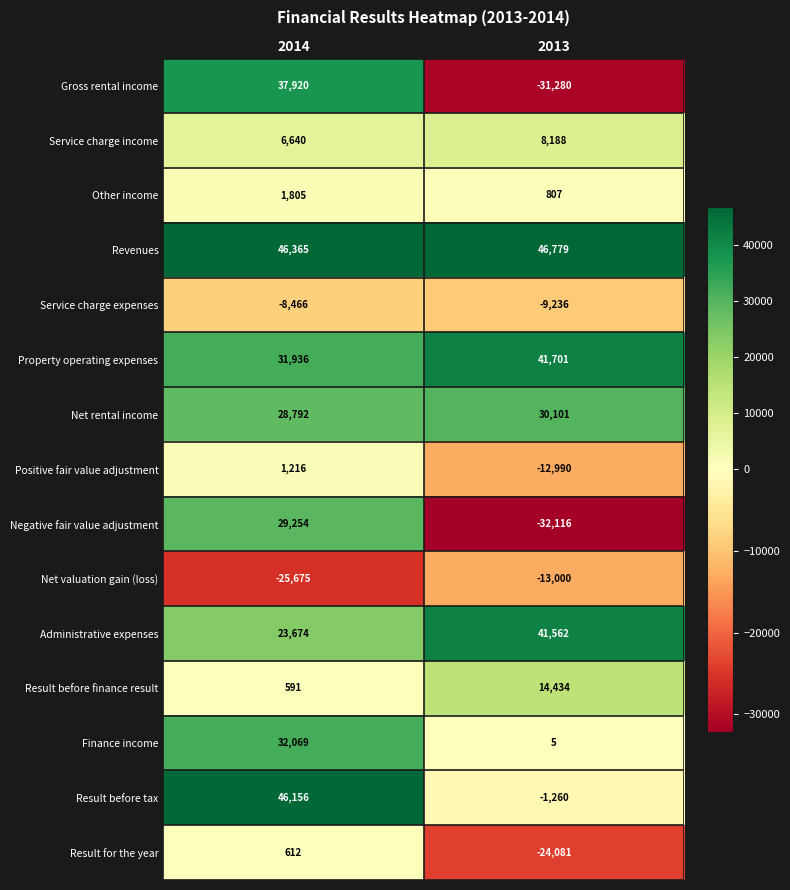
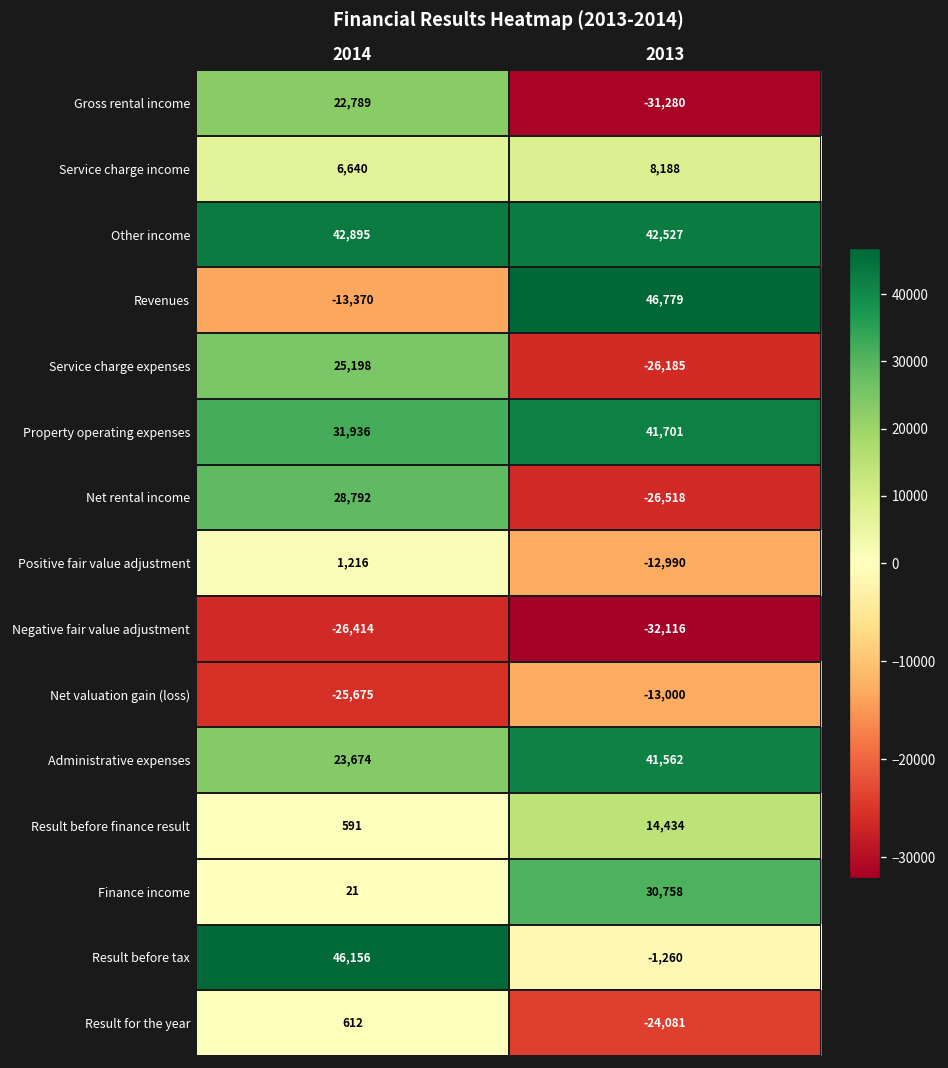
  {
    "Gross rental income": {
-     "2014": "37,920",
+     "2014": "22,789",
      "2013": "-31,280"
    },
    "Service charge income": {
      "2014": "6,640",
      "2013": "8,188"
    },
    "Other income": {
-     "2014": "1,805",
-     "2013": "807"
+     "2014": "42,895",
+     "2013": "42,527"
    },
    "Revenues": {
-     "2014": "46,365",
+     "2014": "-13,370",
      "2013": "46,779"
    },
    "Service charge expenses": {
-     "2014": "-8,466",
-     "2013": "-9,236"
+     "2014": "25,198",
+     "2013": "-26,185"
    },
    "Property operating expenses": {
      "2014": "31,936",
      "2013": "41,701"
    },
    "Net rental income": {
      "2014": "28,792",
-     "2013": "30,101"
+     "2013": "-26,518"
    },
    "Positive fair value adjustment": {
      "2014": "1,216",
      "2013": "-12,990"
    },
    "Negative fair value adjustment": {
-     "2014": "29,254",
+     "2014": "-26,414",
      "2013": "-32,116"
    },
    "Net valuation gain (loss)": {
      "2014": "-25,675",
      "2013": "-13,000"
    },
    "Administrative expenses": {
      "2014": "23,674",
      "2013": "41,562"
    },
    "Result before finance result": {
      "2014": "591",
      "2013": "14,434"
    },
    "Finance income": {
-     "2014": "32,069",
-     "2013": "5"
+     "2014": "21",
+     "2013": "30,758"
    },
    "Result before tax": {
      "2014": "46,156",
      "2013": "-1,260"
    },
    "Result for the year": {
      "2014": "612",
      "2013": "-24,081"
    }
  }
